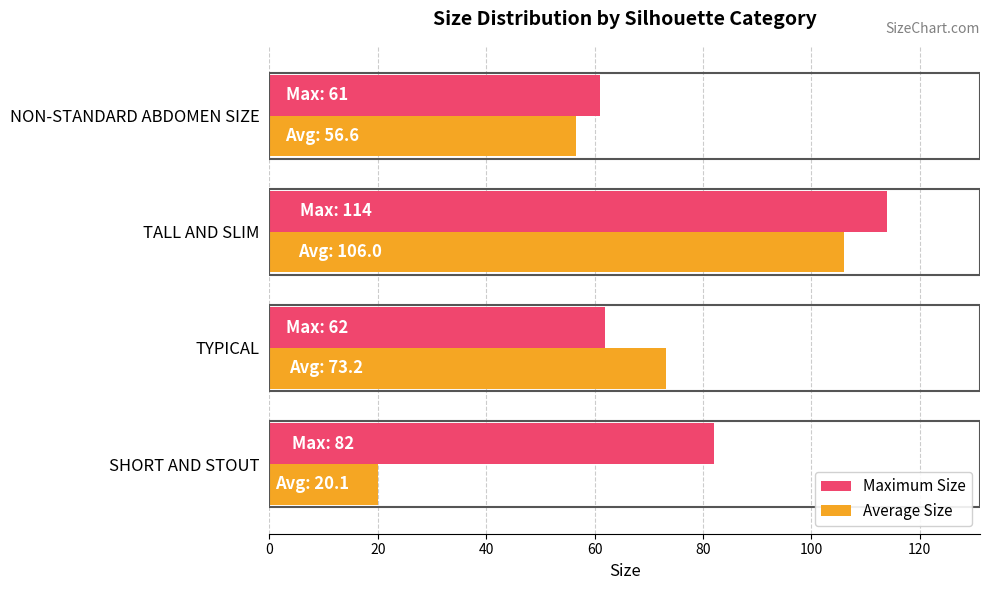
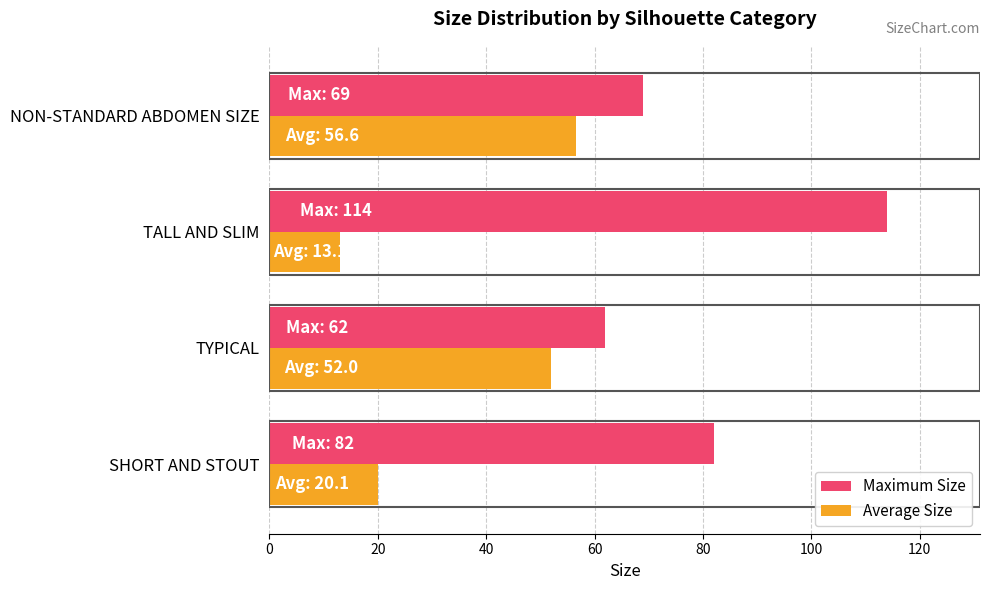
  {
    "Maximum Size": {
-     "NON-STANDARD ABDOMEN SIZE": 61,
+     "NON-STANDARD ABDOMEN SIZE": 69,
      "TALL AND SLIM": 114,
      "TYPICAL": 62,
      "SHORT AND STOUT": 82
    },
    "Average Size": {
      "NON-STANDARD ABDOMEN SIZE": 56.6,
-     "TALL AND SLIM": 106.0,
-     "TYPICAL": 73.2,
+     "TALL AND SLIM": 13.1,
+     "TYPICAL": 52.0,
      "SHORT AND STOUT": 20.1
    }
  }
